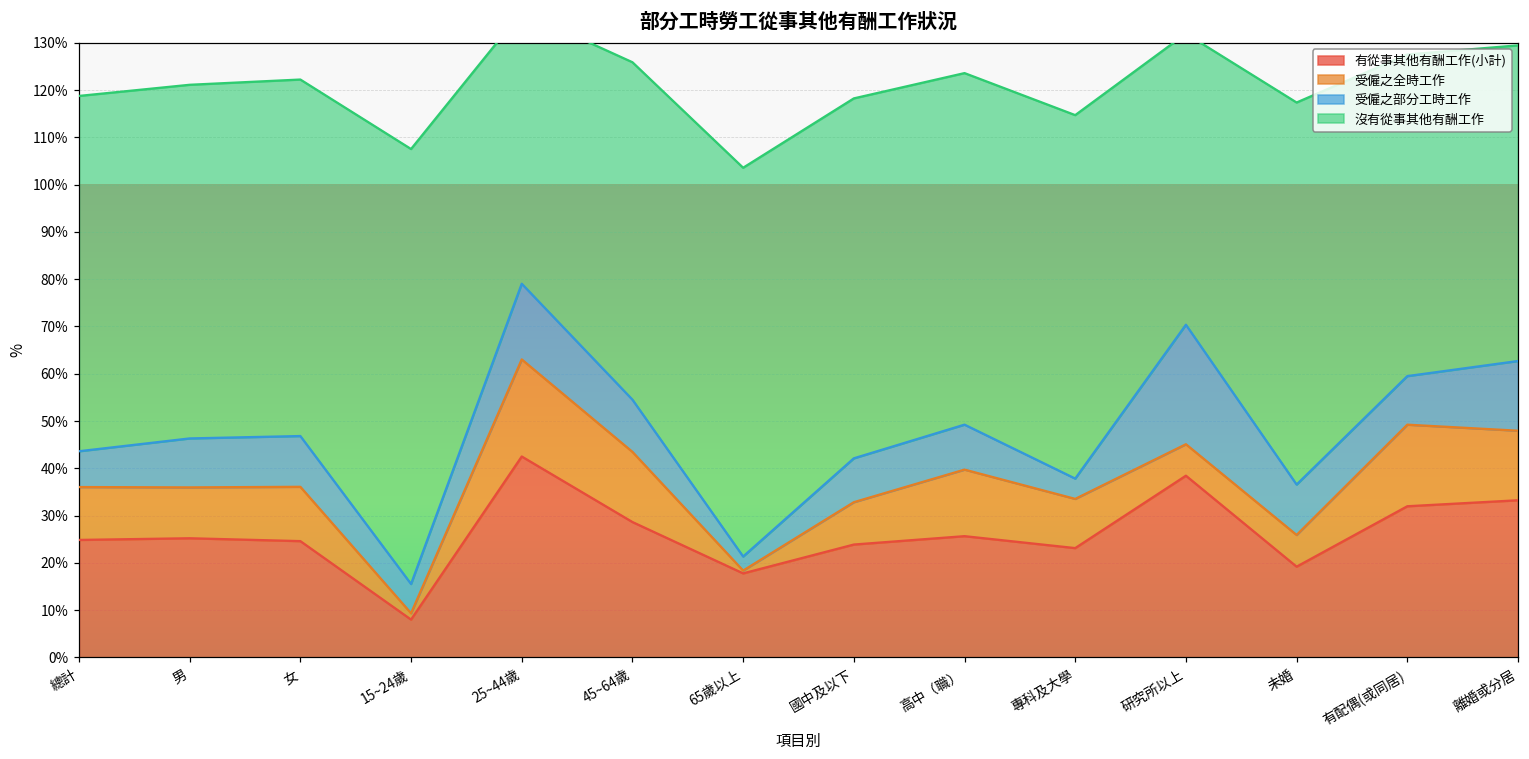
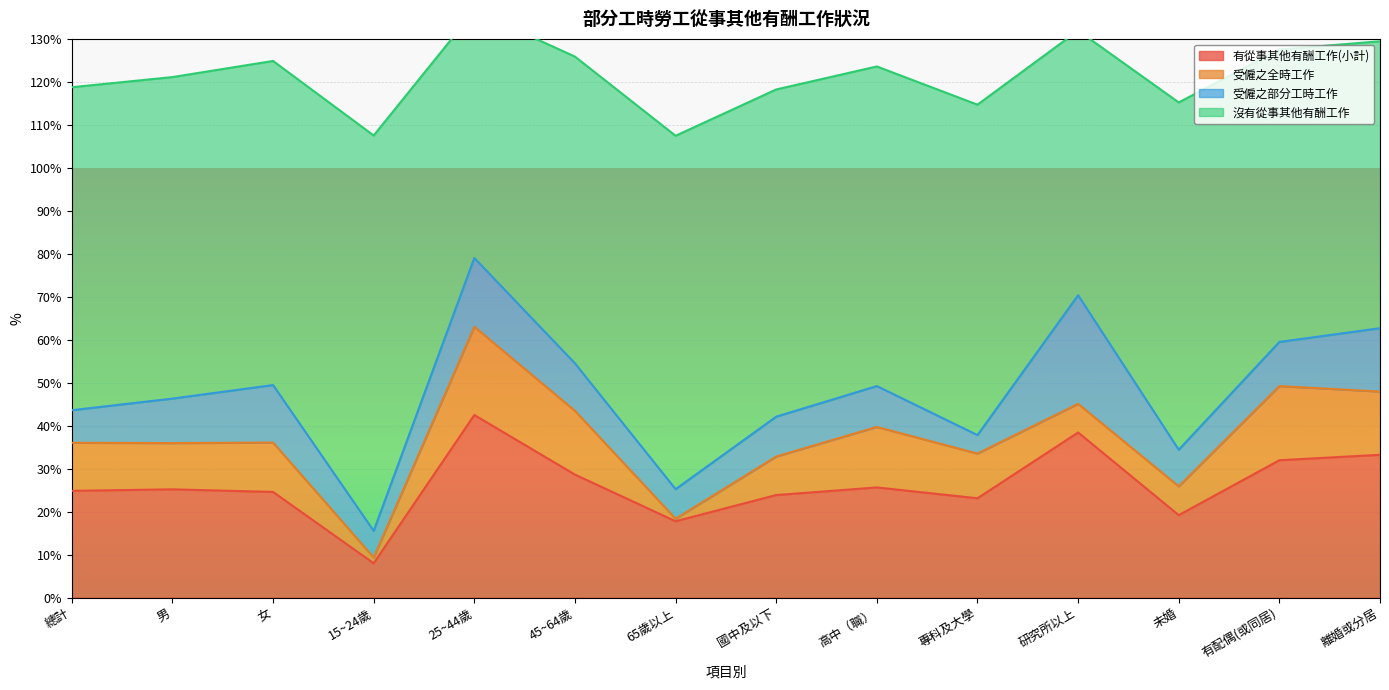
  {
    "受僱之部分工時工作": {
      "總計": "8%",
      "男": "10%",
-     "女": "11%",
+     "女": "13%",
      "15~24歲": "6%",
      "25~44歲": "16%",
      "45~64歲": "11%",
-     "65歲以上": "3%",
+     "65歲以上": "7%",
      "國中及以下": "9%",
      "高中（職）": "10%",
      "專科及大學": "4%",
      "研究所以上": "25%",
-     "未婚": "11%",
+     "未婚": "9%",
      "有配偶(或同居)": "10%",
      "離婚或分居": "15%"
    },
    "沒有從事其他有酬工作": {
      "總計": "75%",
      "男": "75%",
      "女": "75%",
      "15~24歲": "92%",
      "45~64歲": "71%",
      "65歲以上": "82%",
      "國中及以下": "76%",
      "高中（職）": "74%",
      "專科及大學": "77%",
      "未婚": "81%",
      "離婚或分居": "67%"
    }
  }
